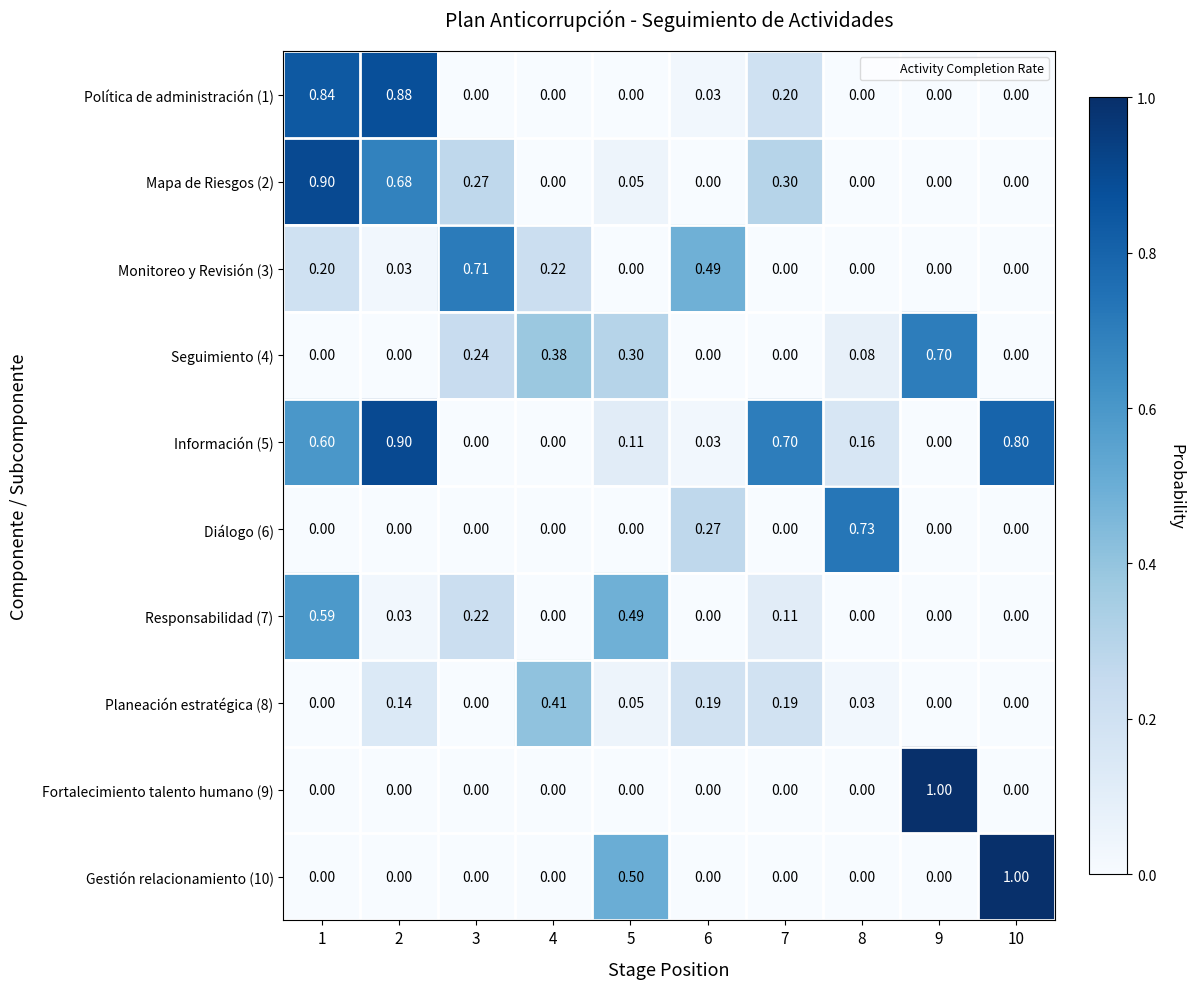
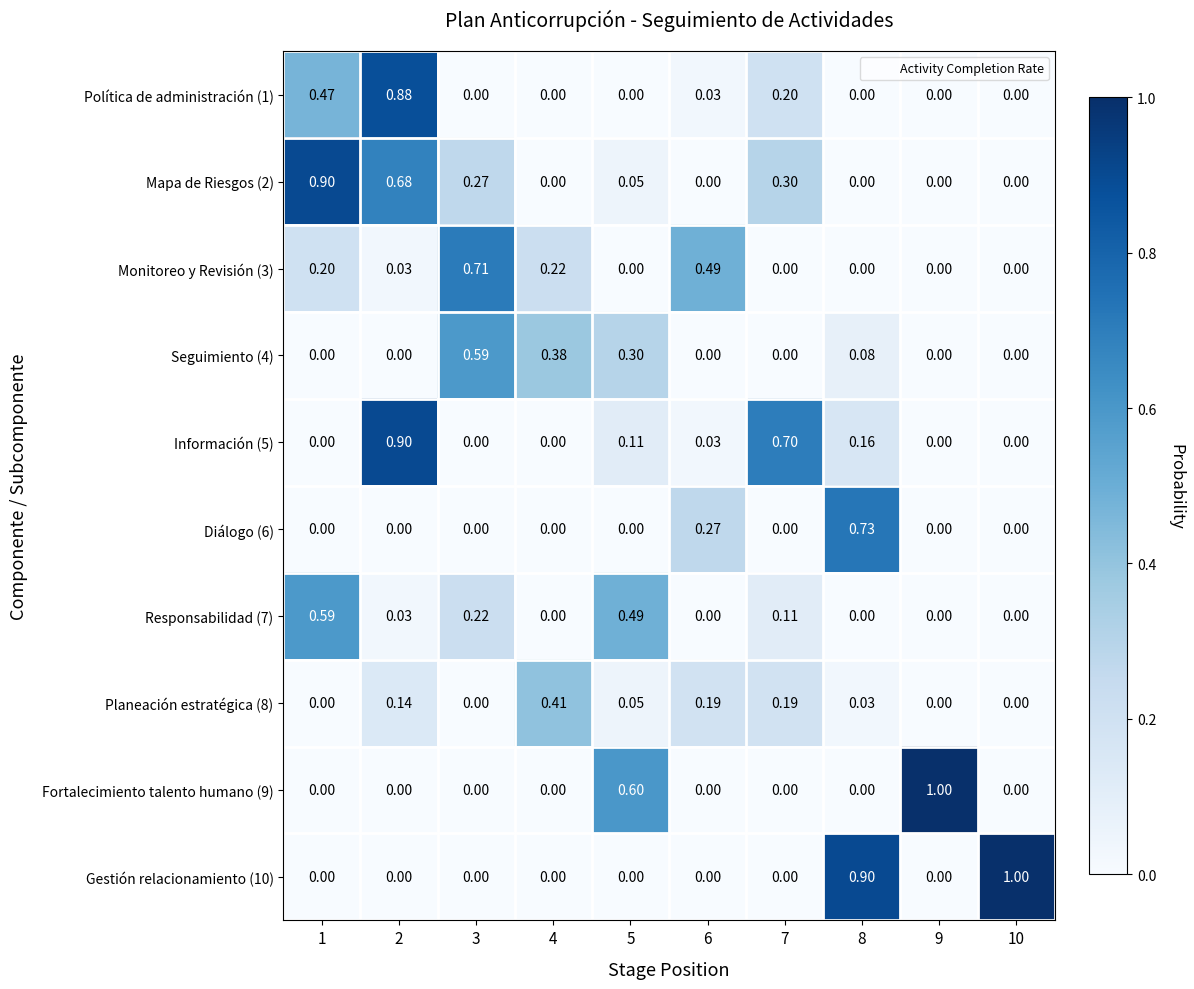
  {
    "Política de administración (1)": {
-     "1": 0.84,
+     "1": 0.47,
      "2": 0.88,
      "3": 0.00,
      "4": 0.00,
      "5": 0.00,
      "6": 0.03,
      "7": 0.20,
      "8": 0.00,
      "9": 0.00,
      "10": 0.00
    },
    "Mapa de Riesgos (2)": {
      "1": 0.90,
      "2": 0.68,
      "3": 0.27,
      "4": 0.00,
      "5": 0.05,
      "6": 0.00,
      "7": 0.30,
      "8": 0.00,
      "9": 0.00,
      "10": 0.00
    },
    "Monitoreo y Revisión (3)": {
      "1": 0.20,
      "2": 0.03,
      "3": 0.71,
      "4": 0.22,
      "5": 0.00,
      "6": 0.49,
      "7": 0.00,
      "8": 0.00,
      "9": 0.00,
      "10": 0.00
    },
    "Seguimiento (4)": {
      "1": 0.00,
      "2": 0.00,
-     "3": 0.24,
+     "3": 0.59,
      "4": 0.38,
      "5": 0.30,
      "6": 0.00,
      "7": 0.00,
      "8": 0.08,
-     "9": 0.70,
+     "9": 0.00,
      "10": 0.00
    },
    "Información (5)": {
-     "1": 0.60,
+     "1": 0.00,
      "2": 0.90,
      "3": 0.00,
      "4": 0.00,
      "5": 0.11,
      "6": 0.03,
      "7": 0.70,
      "8": 0.16,
      "9": 0.00,
-     "10": 0.80
+     "10": 0.00
    },
    "Diálogo (6)": {
      "1": 0.00,
      "2": 0.00,
      "3": 0.00,
      "4": 0.00,
      "5": 0.00,
      "6": 0.27,
      "7": 0.00,
      "8": 0.73,
      "9": 0.00,
      "10": 0.00
    },
    "Responsabilidad (7)": {
      "1": 0.59,
      "2": 0.03,
      "3": 0.22,
      "4": 0.00,
      "5": 0.49,
      "6": 0.00,
      "7": 0.11,
      "8": 0.00,
      "9": 0.00,
      "10": 0.00
    },
    "Planeación estratégica (8)": {
      "1": 0.00,
      "2": 0.14,
      "3": 0.00,
      "4": 0.41,
      "5": 0.05,
      "6": 0.19,
      "7": 0.19,
      "8": 0.03,
      "9": 0.00,
      "10": 0.00
    },
    "Fortalecimiento talento humano (9)": {
      "1": 0.00,
      "2": 0.00,
      "3": 0.00,
      "4": 0.00,
-     "5": 0.00,
+     "5": 0.60,
      "6": 0.00,
      "7": 0.00,
      "8": 0.00,
      "9": 1.00,
      "10": 0.00
    },
    "Gestión relacionamiento (10)": {
      "1": 0.00,
      "2": 0.00,
      "3": 0.00,
      "4": 0.00,
-     "5": 0.50,
+     "5": 0.00,
      "6": 0.00,
      "7": 0.00,
-     "8": 0.00,
+     "8": 0.90,
      "9": 0.00,
      "10": 1.00
    }
  }
